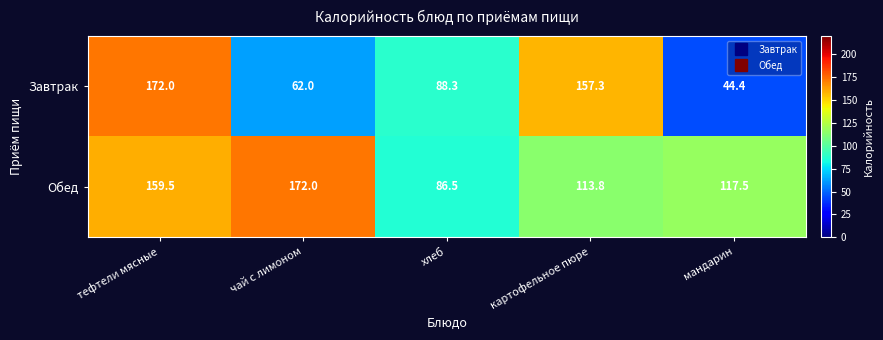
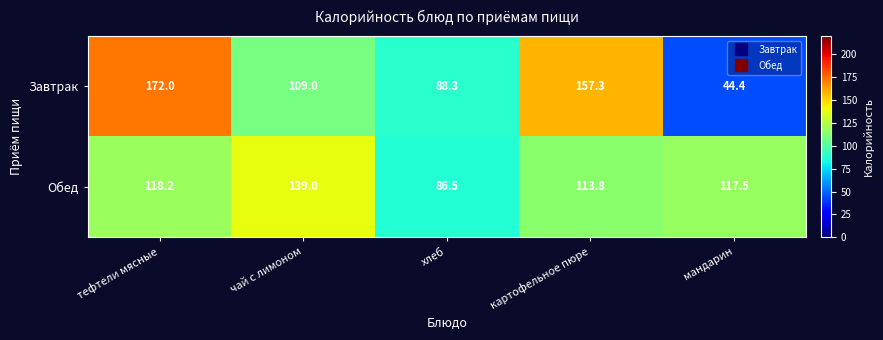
  {
    "Завтрак": {
      "тефтели мясные": 172.0,
-     "чай с лимоном": 62.0,
+     "чай с лимоном": 109.0,
      "хлеб": 88.3,
      "картофельное пюре": 157.3,
      "мандарин": 44.4
    },
    "Обед": {
-     "тефтели мясные": 159.5,
-     "чай с лимоном": 172.0,
+     "тефтели мясные": 118.2,
+     "чай с лимоном": 139.0,
      "хлеб": 86.5,
      "картофельное пюре": 113.8,
      "мандарин": 117.5
    }
  }
